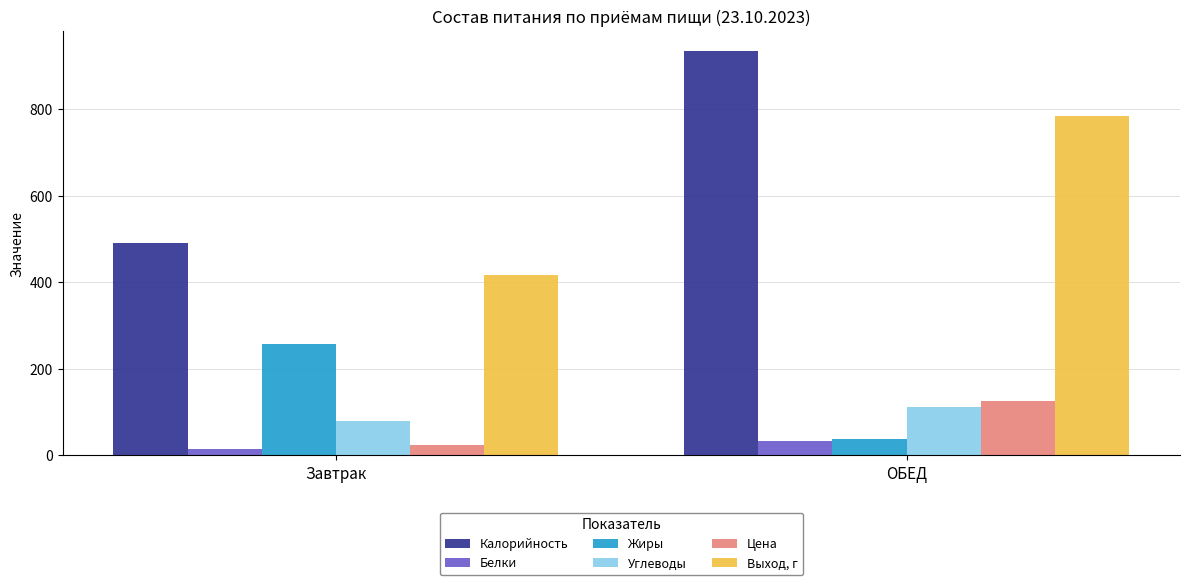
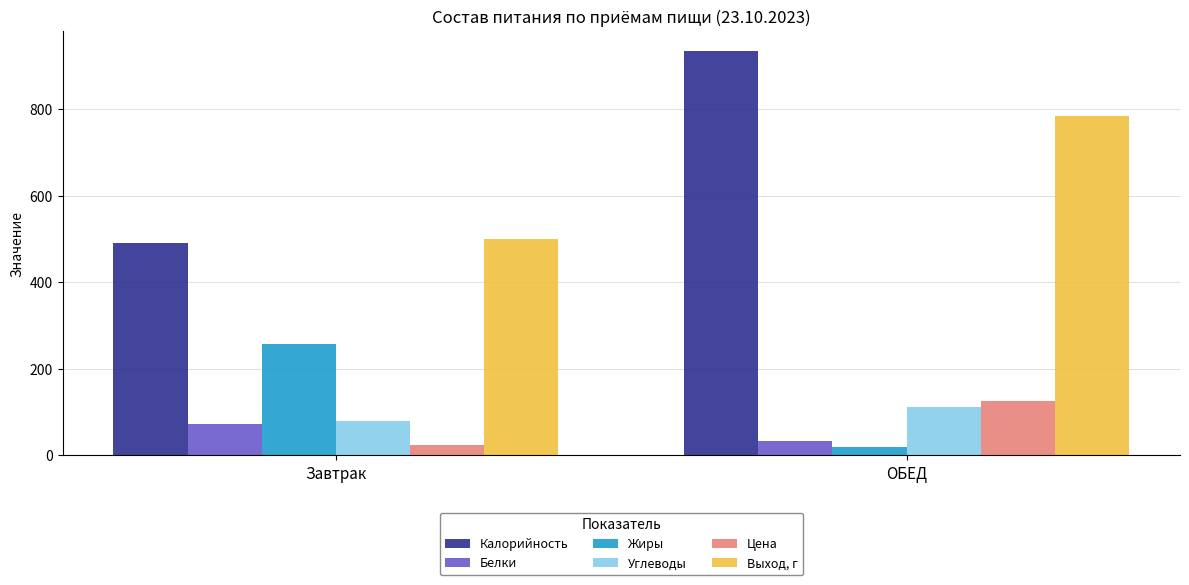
  {
    "Калорийность": {
      "Завтрак": 490,
      "ОБЕД": 930
    },
    "Белки": {
-     "Завтрак": 20,
+     "Завтрак": 70,
      "ОБЕД": 30
    },
    "Жиры": {
      "Завтрак": 260,
-     "ОБЕД": 40
+     "ОБЕД": 20
    },
    "Углеводы": {
      "Завтрак": 80,
      "ОБЕД": 110
    },
    "Цена": {
      "Завтрак": 20,
      "ОБЕД": 130
    },
    "Выход, г": {
-     "Завтрак": 420,
+     "Завтрак": 500,
      "ОБЕД": 790
    }
  }
